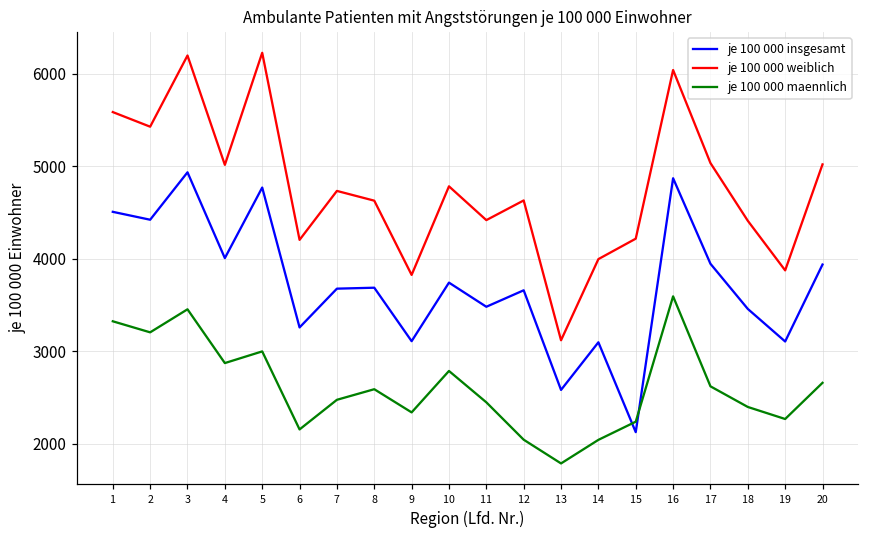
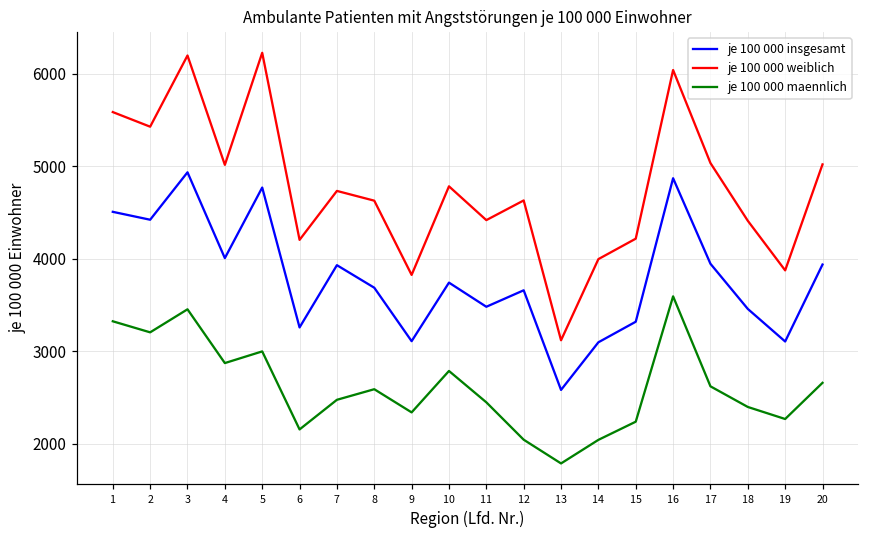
  {
    "je 100 000 insgesamt": {
      "1": 4500,
      "2": 4400,
      "3": 4900,
      "4": 4000,
      "5": 4800,
      "6": 3300,
-     "7": 3700,
+     "7": 3900,
      "8": 3700,
      "9": 3100,
      "10": 3700,
      "11": 3500,
      "12": 3700,
      "13": 2600,
      "14": 3100,
-     "15": 2100,
+     "15": 3300,
      "16": 4900,
      "17": 3900,
      "18": 3500,
      "19": 3100,
      "20": 3900
    },
    "je 100 000 weiblich": {
      "1": 5600,
      "2": 5400,
      "3": 6200,
      "4": 5000,
      "5": 6200,
      "6": 4200,
      "7": 4700,
      "8": 4600,
      "9": 3800,
      "10": 4800,
      "11": 4400,
      "12": 4600,
      "13": 3100,
      "14": 4000,
      "15": 4200,
      "16": 6000,
      "17": 5000,
      "18": 4400,
      "19": 3900,
      "20": 5000
    },
    "je 100 000 maennlich": {
      "1": 3300,
      "2": 3200,
      "3": 3500,
      "4": 2900,
      "5": 3000,
      "6": 2200,
      "7": 2500,
      "8": 2600,
      "9": 2300,
      "10": 2800,
      "11": 2400,
      "12": 2000,
      "13": 1800,
      "14": 2000,
      "15": 2200,
      "16": 3600,
      "17": 2600,
      "18": 2400,
      "19": 2300,
      "20": 2700
    }
  }
